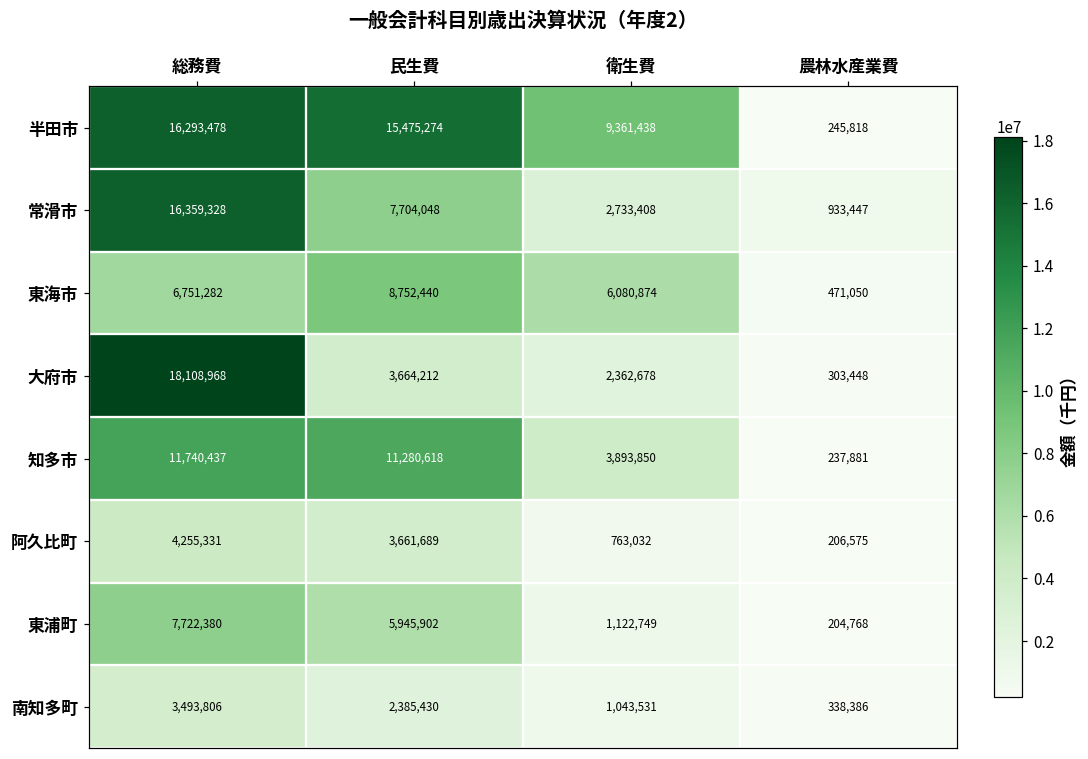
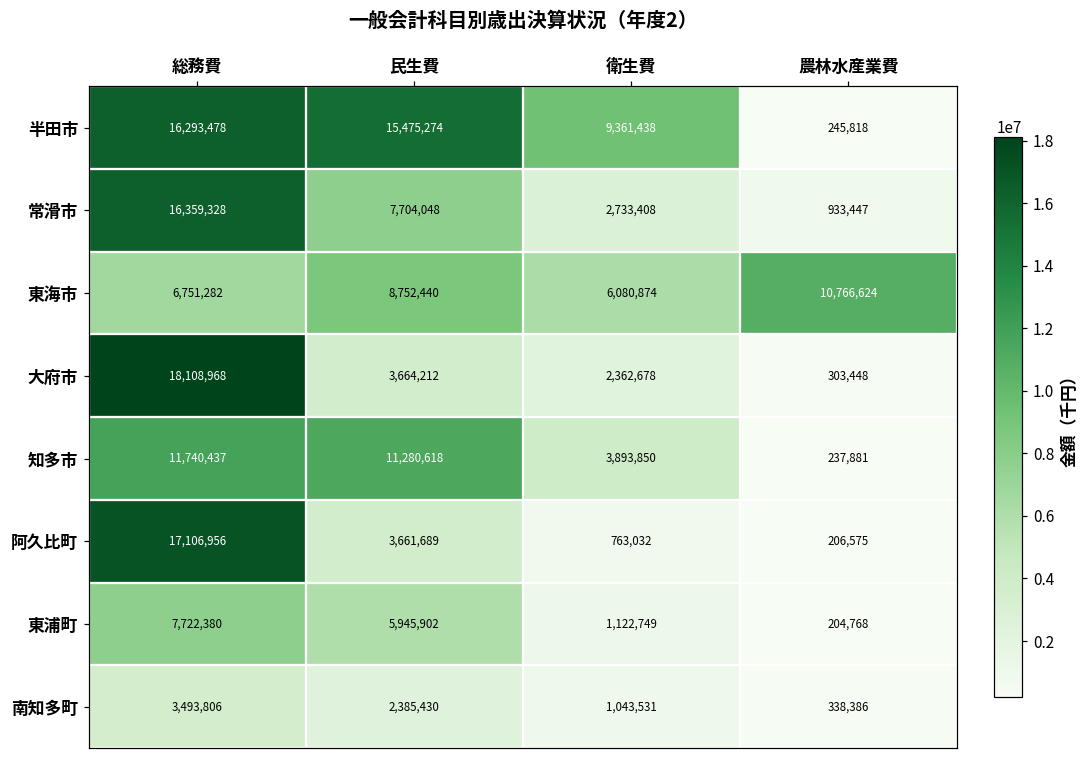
  {
    "半田市": {
      "総務費": "16,293,478",
      "民生費": "15,475,274",
      "衛生費": "9,361,438",
      "農林水産業費": "245,818"
    },
    "常滑市": {
      "総務費": "16,359,328",
      "民生費": "7,704,048",
      "衛生費": "2,733,408",
      "農林水産業費": "933,447"
    },
    "東海市": {
      "総務費": "6,751,282",
      "民生費": "8,752,440",
      "衛生費": "6,080,874",
-     "農林水産業費": "471,050"
+     "農林水産業費": "10,766,624"
    },
    "大府市": {
      "総務費": "18,108,968",
      "民生費": "3,664,212",
      "衛生費": "2,362,678",
      "農林水産業費": "303,448"
    },
    "知多市": {
      "総務費": "11,740,437",
      "民生費": "11,280,618",
      "衛生費": "3,893,850",
      "農林水産業費": "237,881"
    },
    "阿久比町": {
-     "総務費": "4,255,331",
+     "総務費": "17,106,956",
      "民生費": "3,661,689",
      "衛生費": "763,032",
      "農林水産業費": "206,575"
    },
    "東浦町": {
      "総務費": "7,722,380",
      "民生費": "5,945,902",
      "衛生費": "1,122,749",
      "農林水産業費": "204,768"
    },
    "南知多町": {
      "総務費": "3,493,806",
      "民生費": "2,385,430",
      "衛生費": "1,043,531",
      "農林水産業費": "338,386"
    }
  }
